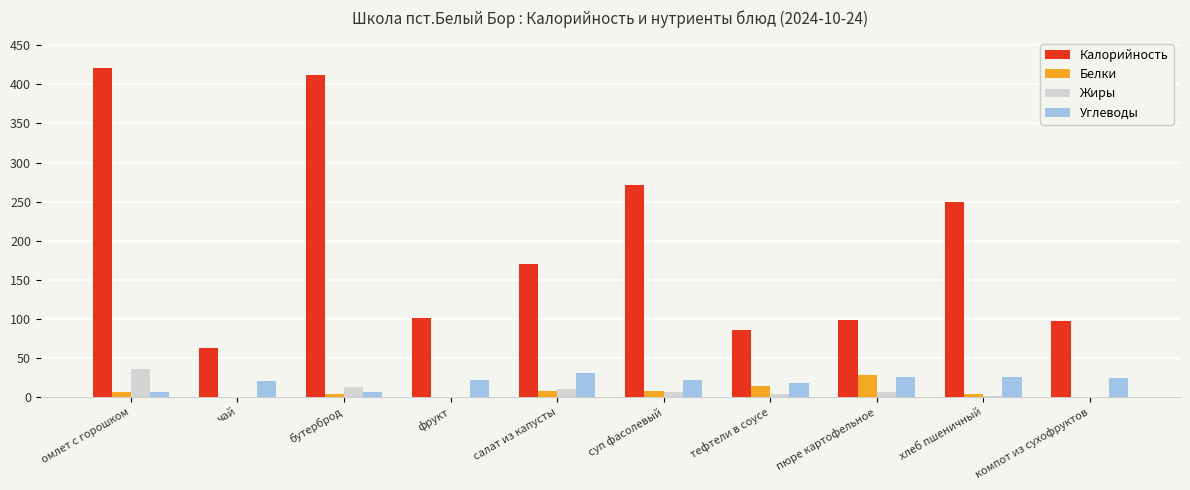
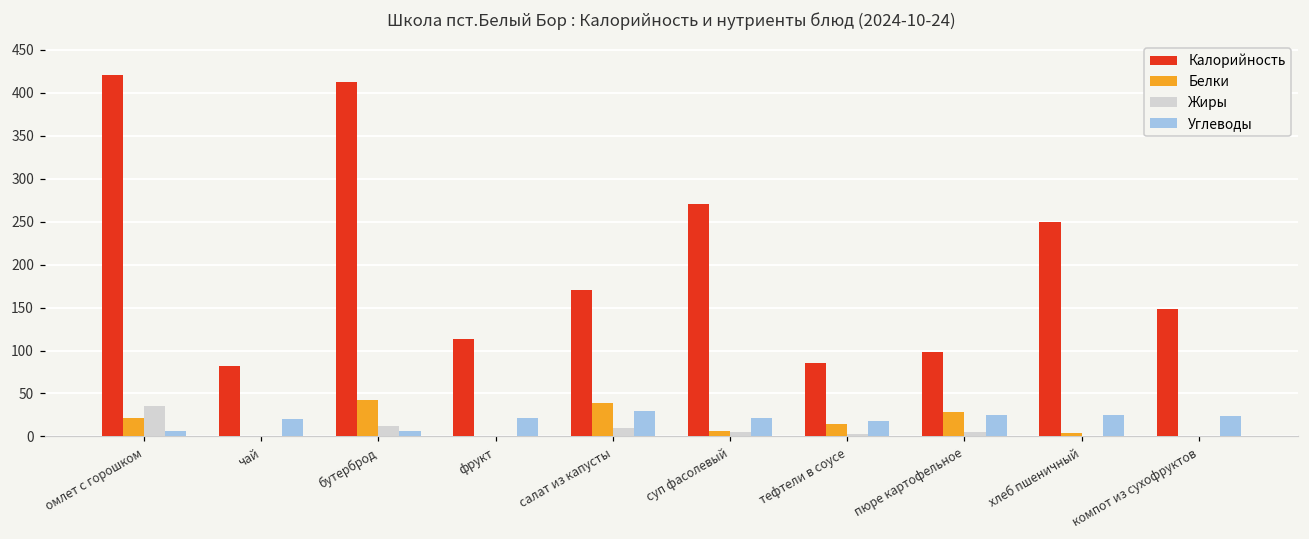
  {
    "Калорийность": {
      "омлет с горошком": 420,
-     "чай": 60,
+     "чай": 80,
      "бутерброд": 410,
-     "фрукт": 100,
+     "фрукт": 110,
      "салат из капусты": 170,
      "суп фасолевый": 270,
      "тефтели в соусе": 90,
      "пюре картофельное": 100,
      "хлеб пшеничный": 250,
-     "компот из сухофруктов": 100
+     "компот из сухофруктов": 150
    },
    "Белки": {
-     "омлет с горошком": 10,
+     "омлет с горошком": 20,
      "чай": 0,
-     "бутерброд": 0,
+     "бутерброд": 40,
      "фрукт": 0,
-     "салат из капусты": 10,
+     "салат из капусты": 40,
      "суп фасолевый": 10,
      "тефтели в соусе": 10,
      "пюре картофельное": 30,
      "хлеб пшеничный": 0,
      "компот из сухофруктов": 0
    }
  }
